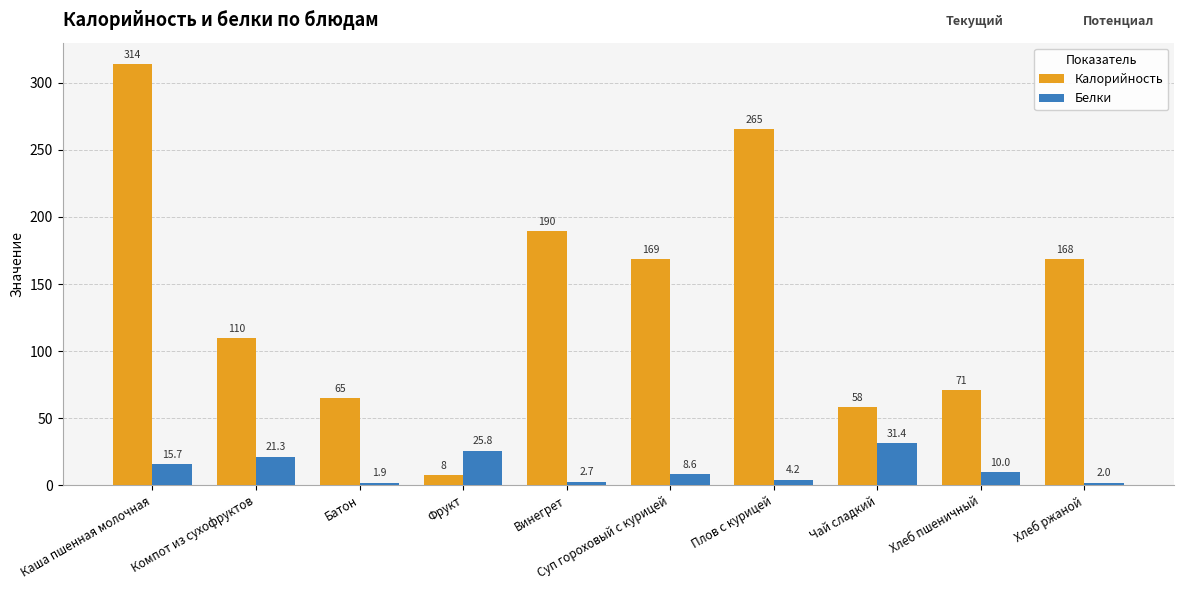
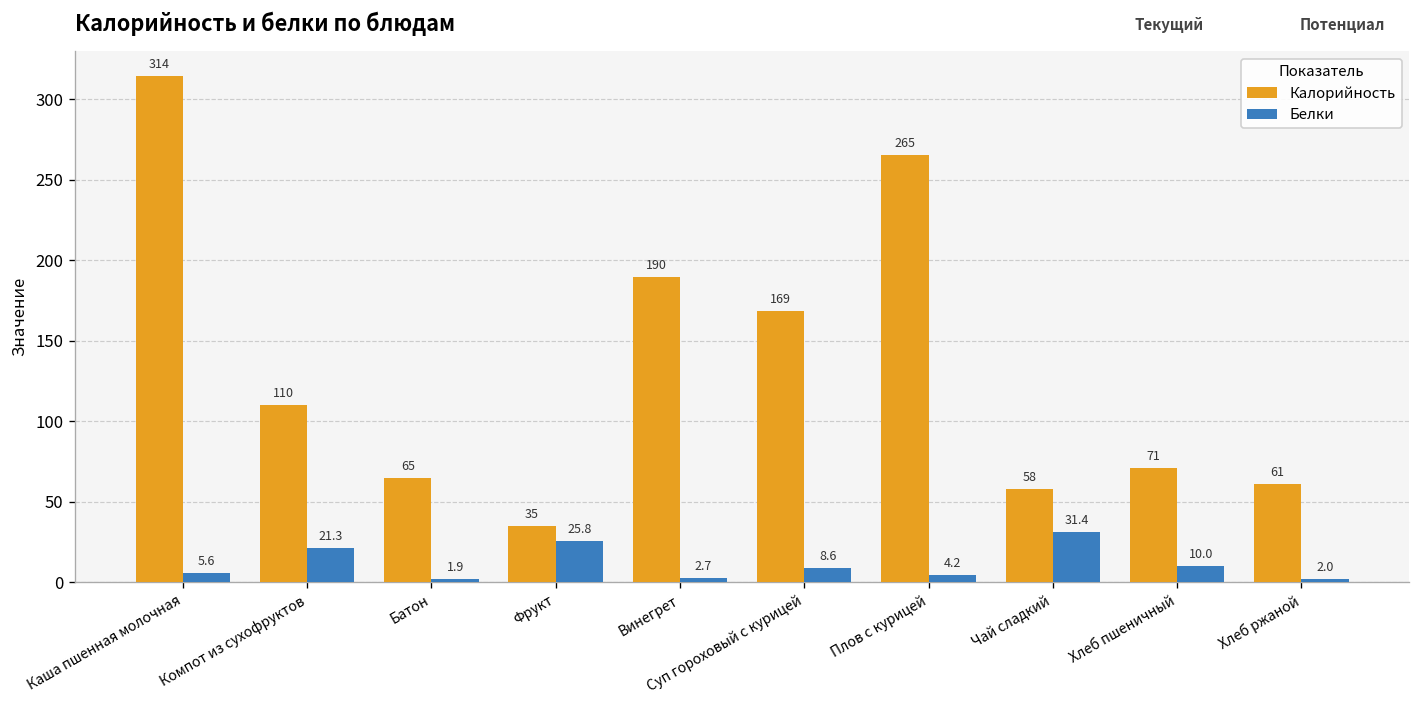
  {
    "Калорийность": {
      "Каша пшенная молочная": 314,
      "Компот из сухофруктов": 110,
      "Батон": 65,
-     "Фрукт": 8,
+     "Фрукт": 35,
      "Винегрет": 190,
      "Суп гороховый с курицей": 169,
      "Плов с курицей": 265,
      "Чай сладкий": 58,
      "Хлеб пшеничный": 71,
-     "Хлеб ржаной": 168
+     "Хлеб ржаной": 61
    },
    "Белки": {
-     "Каша пшенная молочная": 15.7,
+     "Каша пшенная молочная": 5.6,
      "Компот из сухофруктов": 21.3,
      "Батон": 1.9,
      "Фрукт": 25.8,
      "Винегрет": 2.7,
      "Суп гороховый с курицей": 8.6,
      "Плов с курицей": 4.2,
      "Чай сладкий": 31.4,
      "Хлеб пшеничный": 10.0,
      "Хлеб ржаной": 2.0
    }
  }
